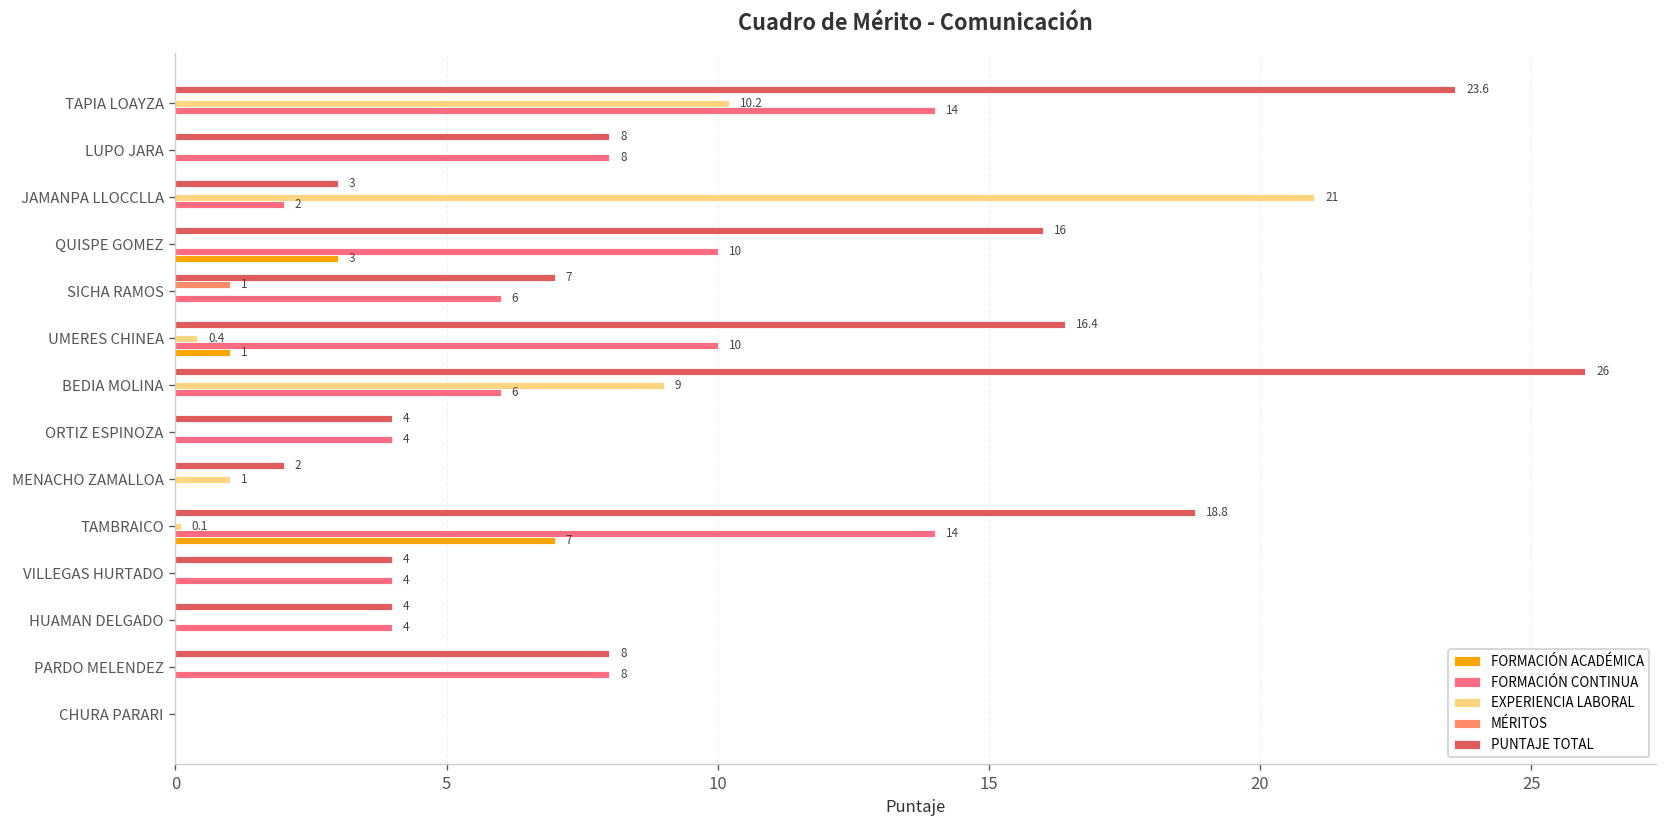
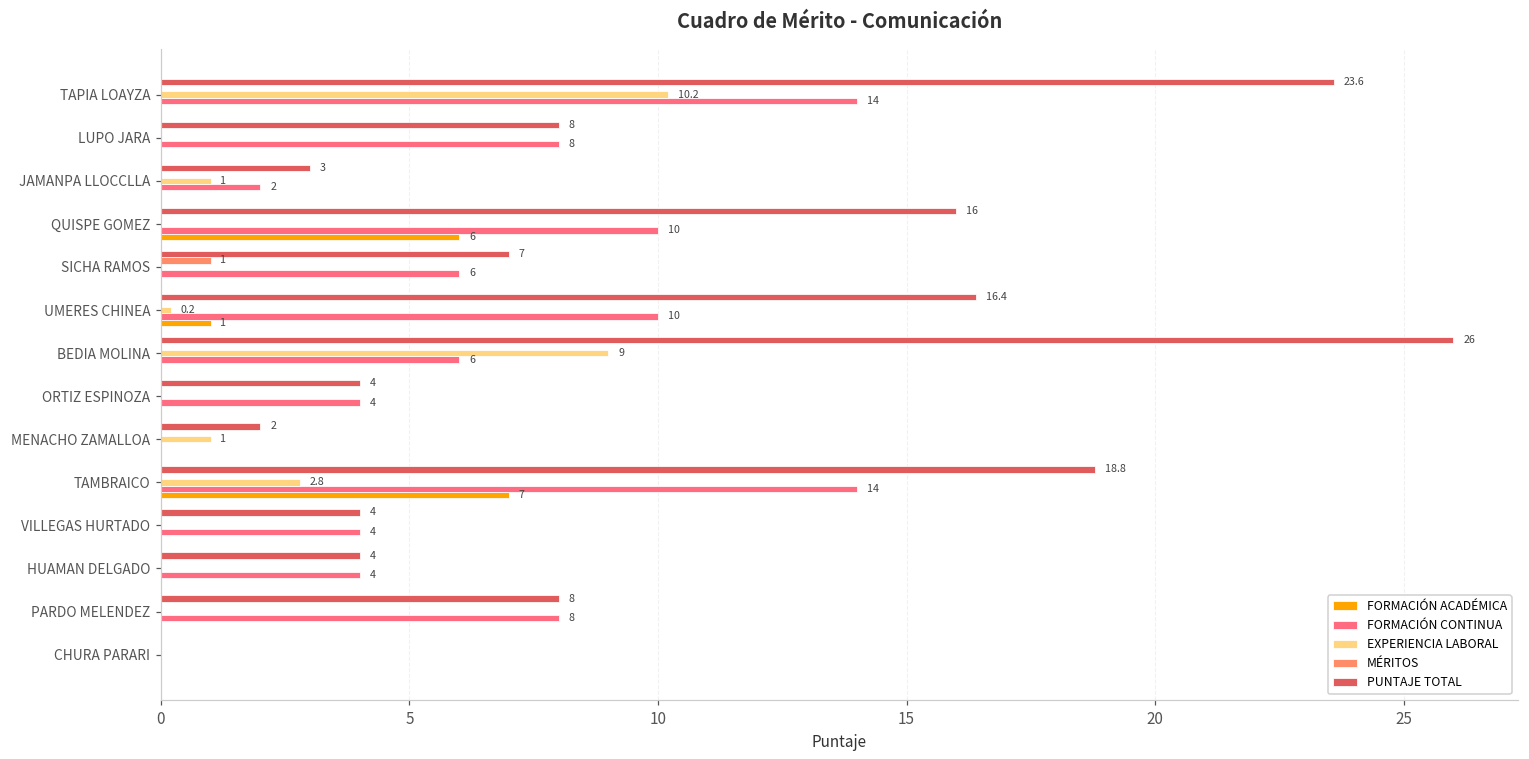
  {
    "FORMACIÓN ACADÉMICA": {
-     "QUISPE GOMEZ": 3,
+     "QUISPE GOMEZ": 6,
      "UMERES CHINEA": 1,
      "TAMBRAICO": 7
    },
    "EXPERIENCIA LABORAL": {
      "TAPIA LOAYZA": 10.2,
-     "JAMANPA LLOCCLLA": 21,
-     "UMERES CHINEA": 0.4,
+     "JAMANPA LLOCCLLA": 1,
+     "UMERES CHINEA": 0.2,
      "BEDIA MOLINA": 9,
      "MENACHO ZAMALLOA": 1,
-     "TAMBRAICO": 0.1
+     "TAMBRAICO": 2.8
    }
  }
